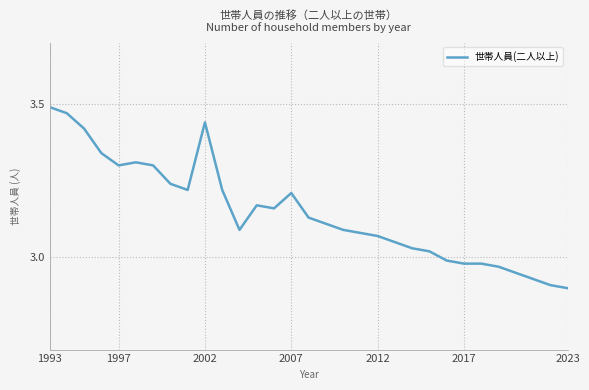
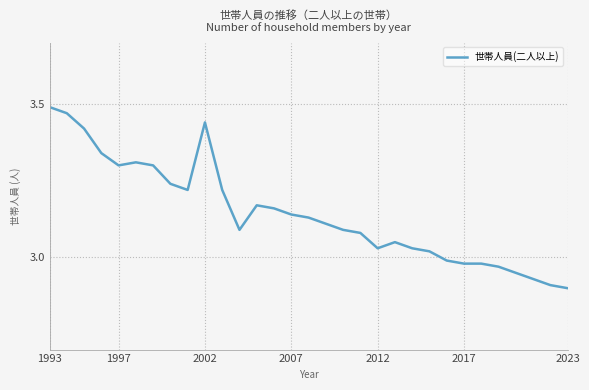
  {
    "1993": 3.49,
    "1997": 3.30,
    "2002": 3.44,
-   "2007": 3.21,
-   "2012": 3.07,
+   "2007": 3.14,
+   "2012": 3.03,
    "2017": 2.98,
    "2023": 2.90
  }
